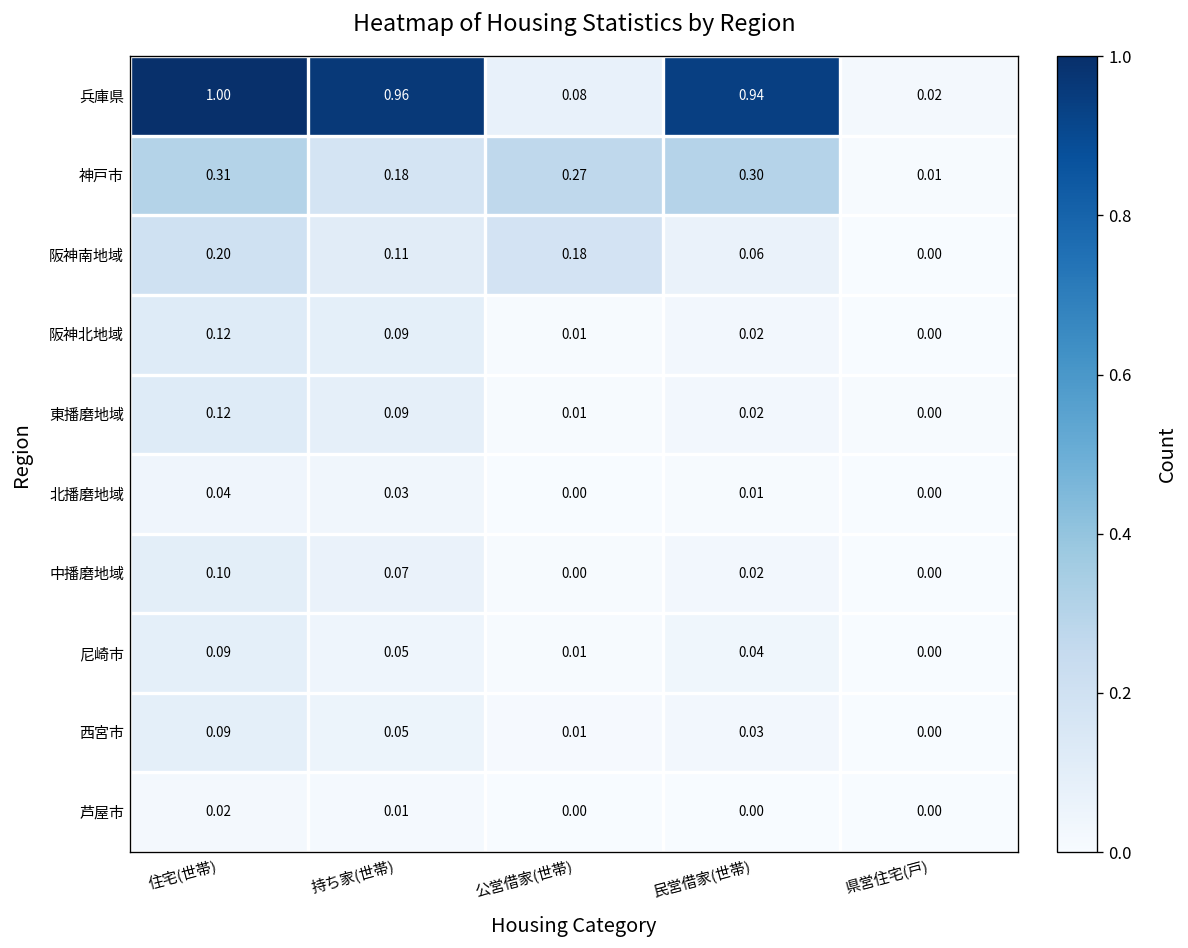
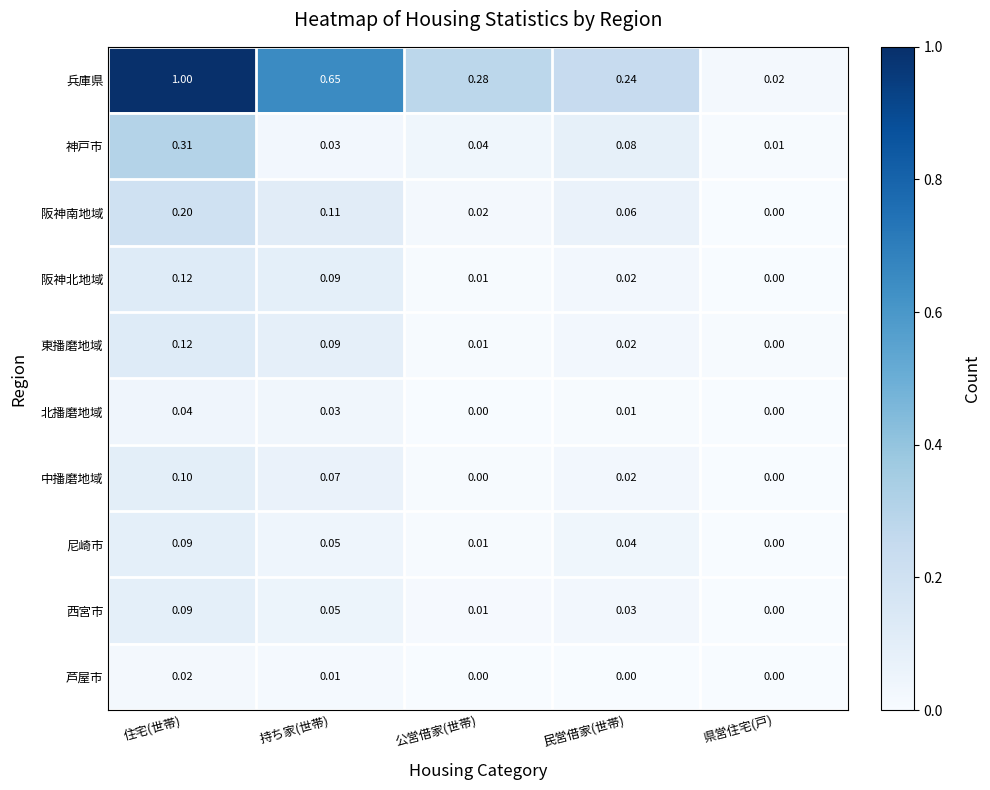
  {
    "兵庫県": {
      "住宅(世帯)": 1.00,
-     "持ち家(世帯)": 0.96,
-     "公営借家(世帯)": 0.08,
-     "民営借家(世帯)": 0.94,
+     "持ち家(世帯)": 0.65,
+     "公営借家(世帯)": 0.28,
+     "民営借家(世帯)": 0.24,
      "県営住宅(戸)": 0.02
    },
    "神戸市": {
      "住宅(世帯)": 0.31,
-     "持ち家(世帯)": 0.18,
-     "公営借家(世帯)": 0.27,
-     "民営借家(世帯)": 0.30,
+     "持ち家(世帯)": 0.03,
+     "公営借家(世帯)": 0.04,
+     "民営借家(世帯)": 0.08,
      "県営住宅(戸)": 0.01
    },
    "阪神南地域": {
      "住宅(世帯)": 0.20,
      "持ち家(世帯)": 0.11,
-     "公営借家(世帯)": 0.18,
+     "公営借家(世帯)": 0.02,
      "民営借家(世帯)": 0.06,
      "県営住宅(戸)": 0.00
    },
    "阪神北地域": {
      "住宅(世帯)": 0.12,
      "持ち家(世帯)": 0.09,
      "公営借家(世帯)": 0.01,
      "民営借家(世帯)": 0.02,
      "県営住宅(戸)": 0.00
    },
    "東播磨地域": {
      "住宅(世帯)": 0.12,
      "持ち家(世帯)": 0.09,
      "公営借家(世帯)": 0.01,
      "民営借家(世帯)": 0.02,
      "県営住宅(戸)": 0.00
    },
    "北播磨地域": {
      "住宅(世帯)": 0.04,
      "持ち家(世帯)": 0.03,
      "公営借家(世帯)": 0.00,
      "民営借家(世帯)": 0.01,
      "県営住宅(戸)": 0.00
    },
    "中播磨地域": {
      "住宅(世帯)": 0.10,
      "持ち家(世帯)": 0.07,
      "公営借家(世帯)": 0.00,
      "民営借家(世帯)": 0.02,
      "県営住宅(戸)": 0.00
    },
    "尼崎市": {
      "住宅(世帯)": 0.09,
      "持ち家(世帯)": 0.05,
      "公営借家(世帯)": 0.01,
      "民営借家(世帯)": 0.04,
      "県営住宅(戸)": 0.00
    },
    "西宮市": {
      "住宅(世帯)": 0.09,
      "持ち家(世帯)": 0.05,
      "公営借家(世帯)": 0.01,
      "民営借家(世帯)": 0.03,
      "県営住宅(戸)": 0.00
    },
    "芦屋市": {
      "住宅(世帯)": 0.02,
      "持ち家(世帯)": 0.01,
      "公営借家(世帯)": 0.00,
      "民営借家(世帯)": 0.00,
      "県営住宅(戸)": 0.00
    }
  }
